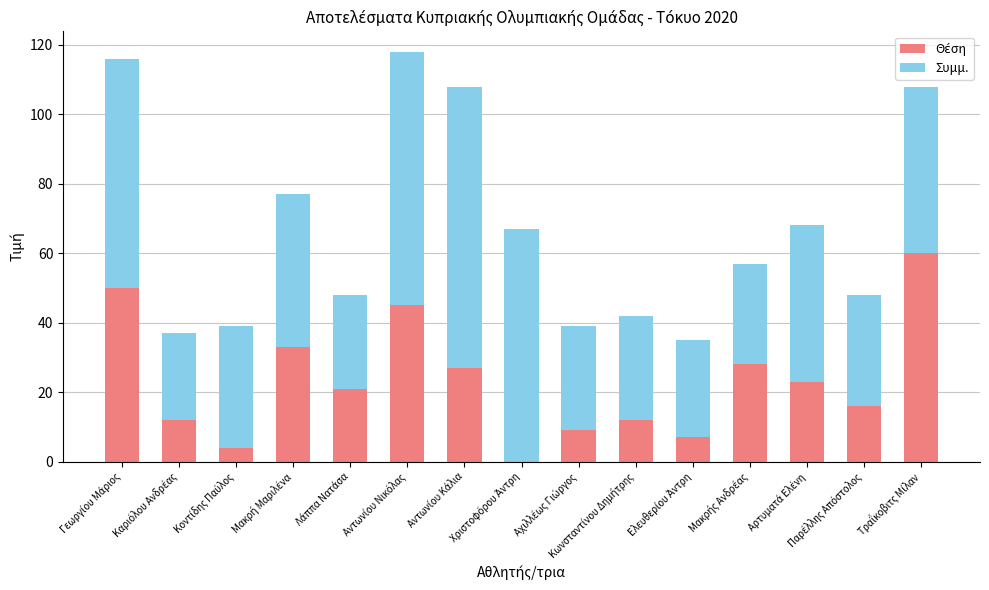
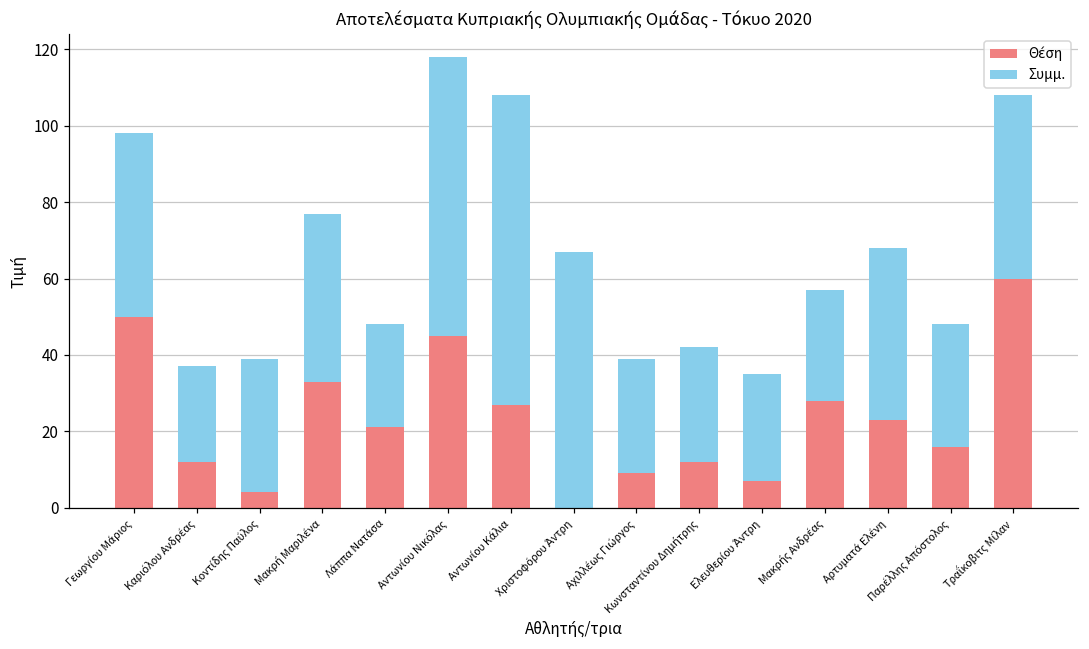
  {
    "Θέση": {
      "Γεωργίου Μάριος": 50,
      "Καριόλου Ανδρέας": 12,
      "Κοντίδης Παύλος": 4,
      "Μακρή Μαριλένα": 33,
      "Λάππα Νατάσα": 21,
      "Αντωνίου Νικόλας": 45,
      "Αντωνίου Κάλια": 27,
      "Χριστοφόρου Άντρη": 0,
      "Αχιλλέως Γιώργος": 9,
      "Κωνσταντίνου Δημήτρης": 12,
      "Ελευθερίου Άντρη": 7,
      "Μακρής Ανδρέας": 28,
      "Αρτυματά Ελένη": 23,
      "Παρέλλης Απόστολος": 16,
      "Τραΐκοβιτς Μίλαν": 60
    },
    "Συμμ.": {
-     "Γεωργίου Μάριος": 66,
+     "Γεωργίου Μάριος": 48,
      "Καριόλου Ανδρέας": 25,
      "Κοντίδης Παύλος": 35,
      "Μακρή Μαριλένα": 44,
      "Λάππα Νατάσα": 27,
      "Αντωνίου Νικόλας": 73,
      "Αντωνίου Κάλια": 81,
      "Χριστοφόρου Άντρη": 67,
      "Αχιλλέως Γιώργος": 30,
      "Κωνσταντίνου Δημήτρης": 30,
      "Ελευθερίου Άντρη": 28,
      "Μακρής Ανδρέας": 29,
      "Αρτυματά Ελένη": 45,
      "Παρέλλης Απόστολος": 32,
      "Τραΐκοβιτς Μίλαν": 48
    }
  }
